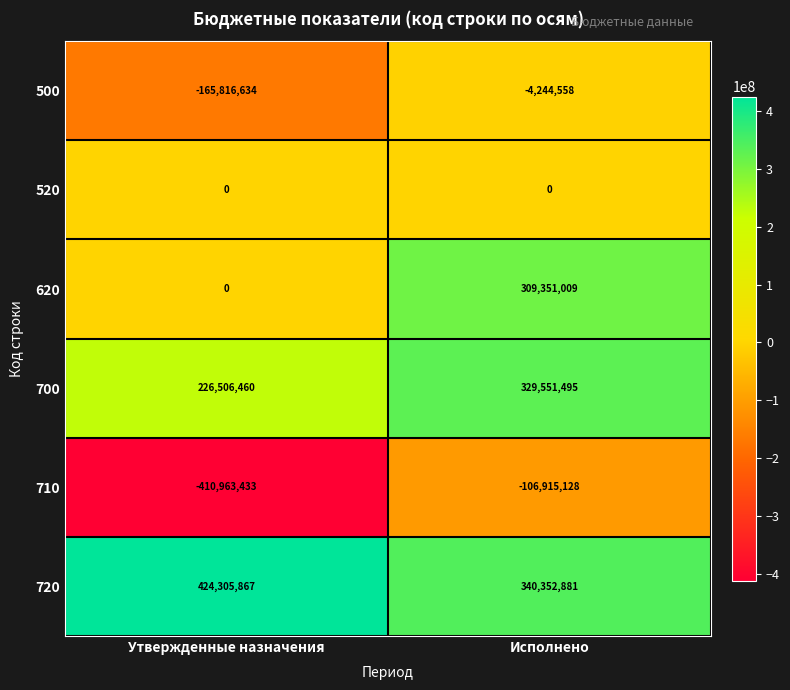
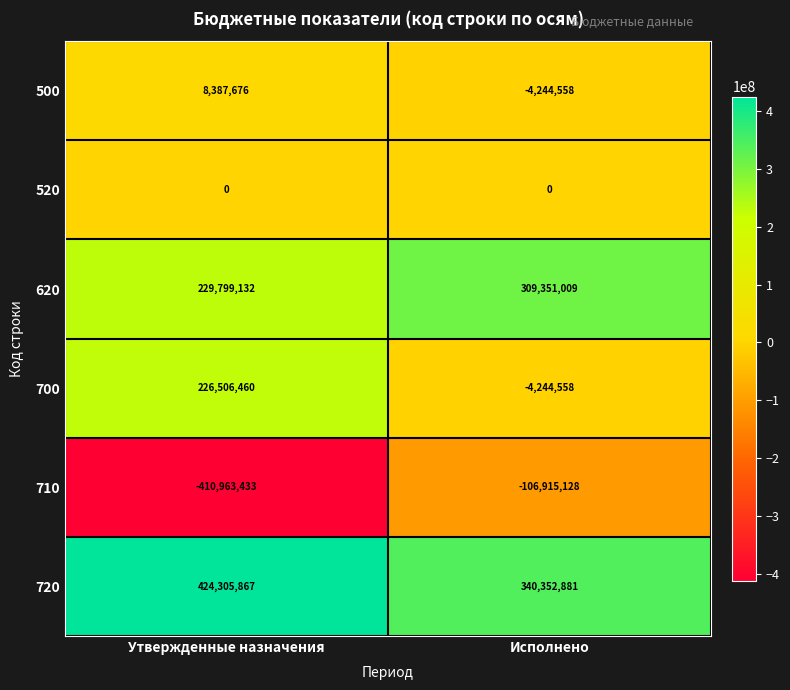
  {
    "500": {
-     "Утвержденные назначения": "-165,816,634",
+     "Утвержденные назначения": "8,387,676",
      "Исполнено": "-4,244,558"
    },
    "520": {
      "Утвержденные назначения": "0",
      "Исполнено": "0"
    },
    "620": {
-     "Утвержденные назначения": "0",
+     "Утвержденные назначения": "229,799,132",
      "Исполнено": "309,351,009"
    },
    "700": {
      "Утвержденные назначения": "226,506,460",
-     "Исполнено": "329,551,495"
+     "Исполнено": "-4,244,558"
    },
    "710": {
      "Утвержденные назначения": "-410,963,433",
      "Исполнено": "-106,915,128"
    },
    "720": {
      "Утвержденные назначения": "424,305,867",
      "Исполнено": "340,352,881"
    }
  }
